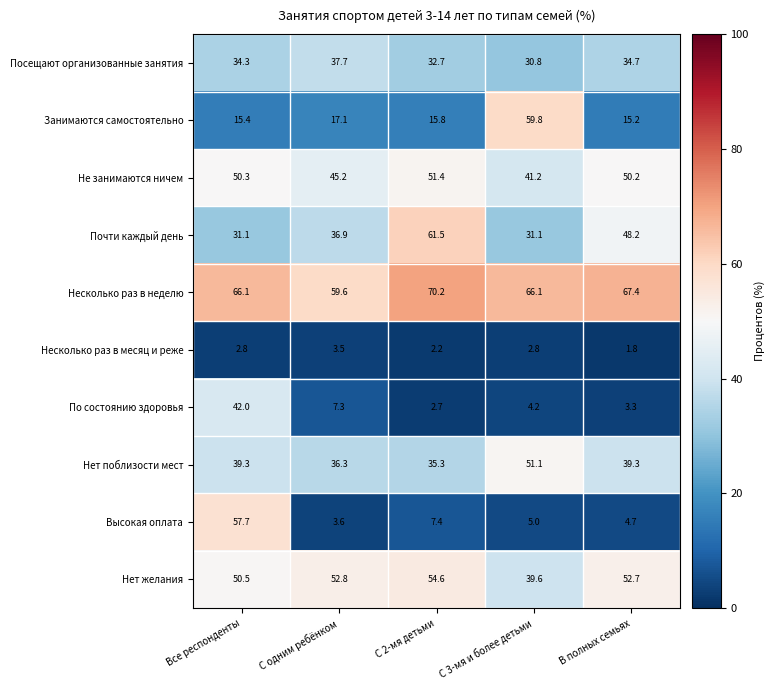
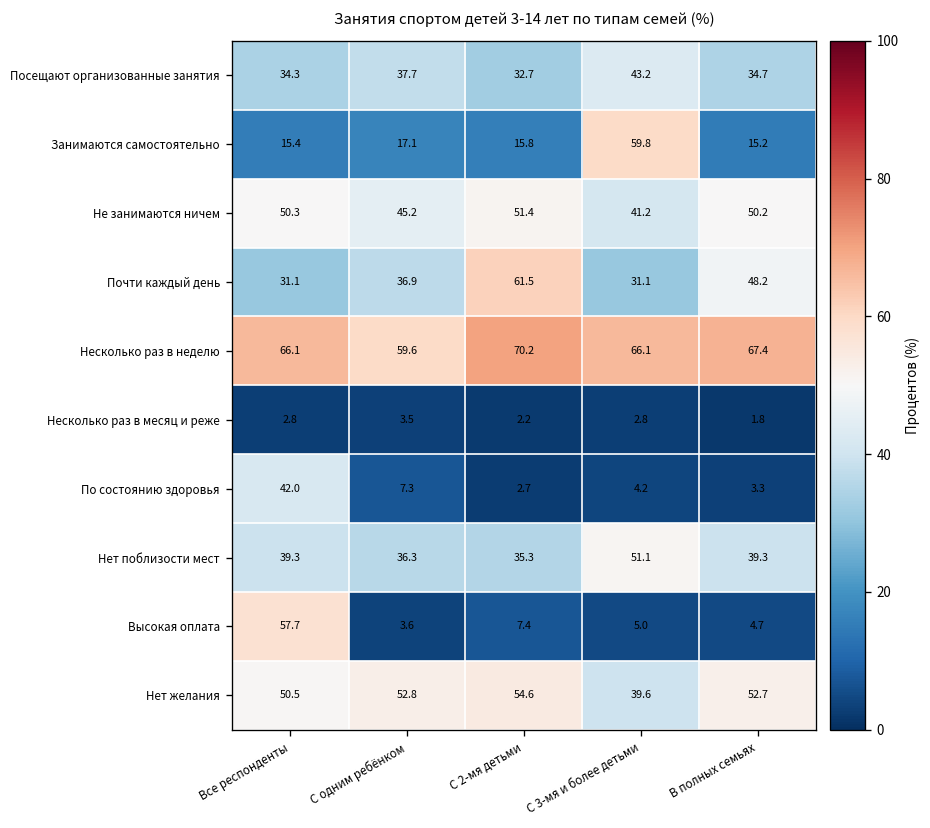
  {
    "Посещают организованные занятия": {
      "Все респонденты": 34.3,
      "С одним ребёнком": 37.7,
      "С 2-мя детьми": 32.7,
-     "С 3-мя и более детьми": 30.8,
+     "С 3-мя и более детьми": 43.2,
      "В полных семьях": 34.7
    },
    "Занимаются самостоятельно": {
      "Все респонденты": 15.4,
      "С одним ребёнком": 17.1,
      "С 2-мя детьми": 15.8,
      "С 3-мя и более детьми": 59.8,
      "В полных семьях": 15.2
    },
    "Не занимаются ничем": {
      "Все респонденты": 50.3,
      "С одним ребёнком": 45.2,
      "С 2-мя детьми": 51.4,
      "С 3-мя и более детьми": 41.2,
      "В полных семьях": 50.2
    },
    "Почти каждый день": {
      "Все респонденты": 31.1,
      "С одним ребёнком": 36.9,
      "С 2-мя детьми": 61.5,
      "С 3-мя и более детьми": 31.1,
      "В полных семьях": 48.2
    },
    "Несколько раз в неделю": {
      "Все респонденты": 66.1,
      "С одним ребёнком": 59.6,
      "С 2-мя детьми": 70.2,
      "С 3-мя и более детьми": 66.1,
      "В полных семьях": 67.4
    },
    "Несколько раз в месяц и реже": {
      "Все респонденты": 2.8,
      "С одним ребёнком": 3.5,
      "С 2-мя детьми": 2.2,
      "С 3-мя и более детьми": 2.8,
      "В полных семьях": 1.8
    },
    "По состоянию здоровья": {
      "Все респонденты": 42.0,
      "С одним ребёнком": 7.3,
      "С 2-мя детьми": 2.7,
      "С 3-мя и более детьми": 4.2,
      "В полных семьях": 3.3
    },
    "Нет поблизости мест": {
      "Все респонденты": 39.3,
      "С одним ребёнком": 36.3,
      "С 2-мя детьми": 35.3,
      "С 3-мя и более детьми": 51.1,
      "В полных семьях": 39.3
    },
    "Высокая оплата": {
      "Все респонденты": 57.7,
      "С одним ребёнком": 3.6,
      "С 2-мя детьми": 7.4,
      "С 3-мя и более детьми": 5.0,
      "В полных семьях": 4.7
    },
    "Нет желания": {
      "Все респонденты": 50.5,
      "С одним ребёнком": 52.8,
      "С 2-мя детьми": 54.6,
      "С 3-мя и более детьми": 39.6,
      "В полных семьях": 52.7
    }
  }
